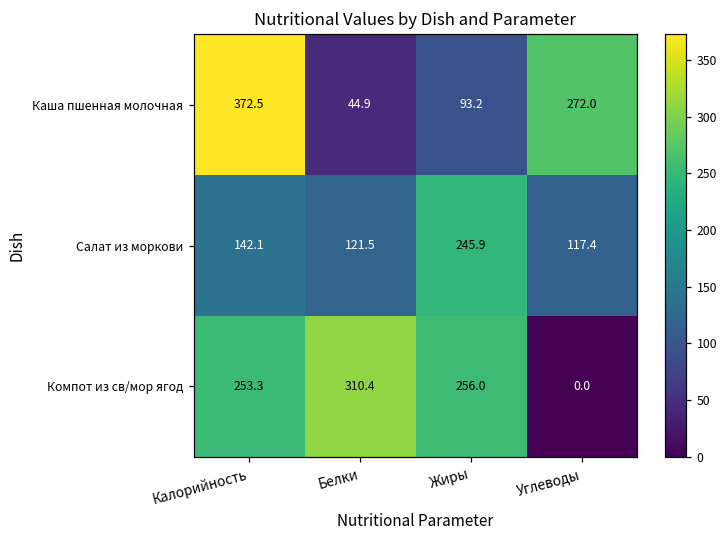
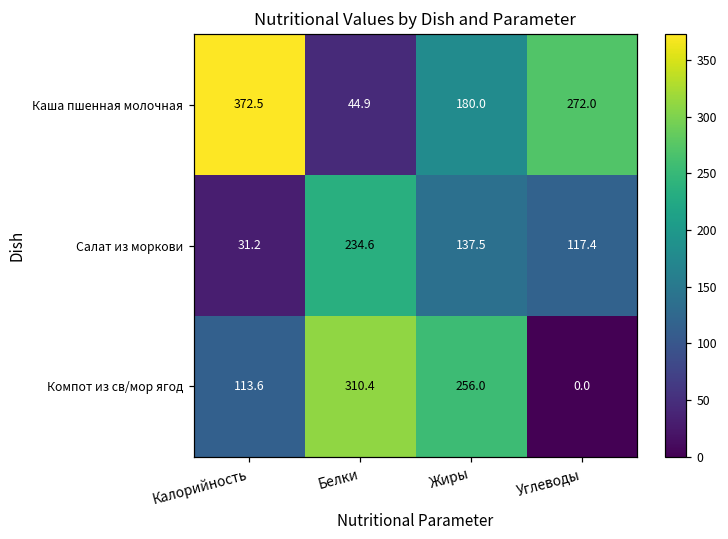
  {
    "Каша пшенная молочная": {
      "Калорийность": 372.5,
      "Белки": 44.9,
-     "Жиры": 93.2,
+     "Жиры": 180.0,
      "Углеводы": 272.0
    },
    "Салат из моркови": {
-     "Калорийность": 142.1,
-     "Белки": 121.5,
-     "Жиры": 245.9,
+     "Калорийность": 31.2,
+     "Белки": 234.6,
+     "Жиры": 137.5,
      "Углеводы": 117.4
    },
    "Компот из св/мор ягод": {
-     "Калорийность": 253.3,
+     "Калорийность": 113.6,
      "Белки": 310.4,
      "Жиры": 256.0,
      "Углеводы": 0.0
    }
  }
